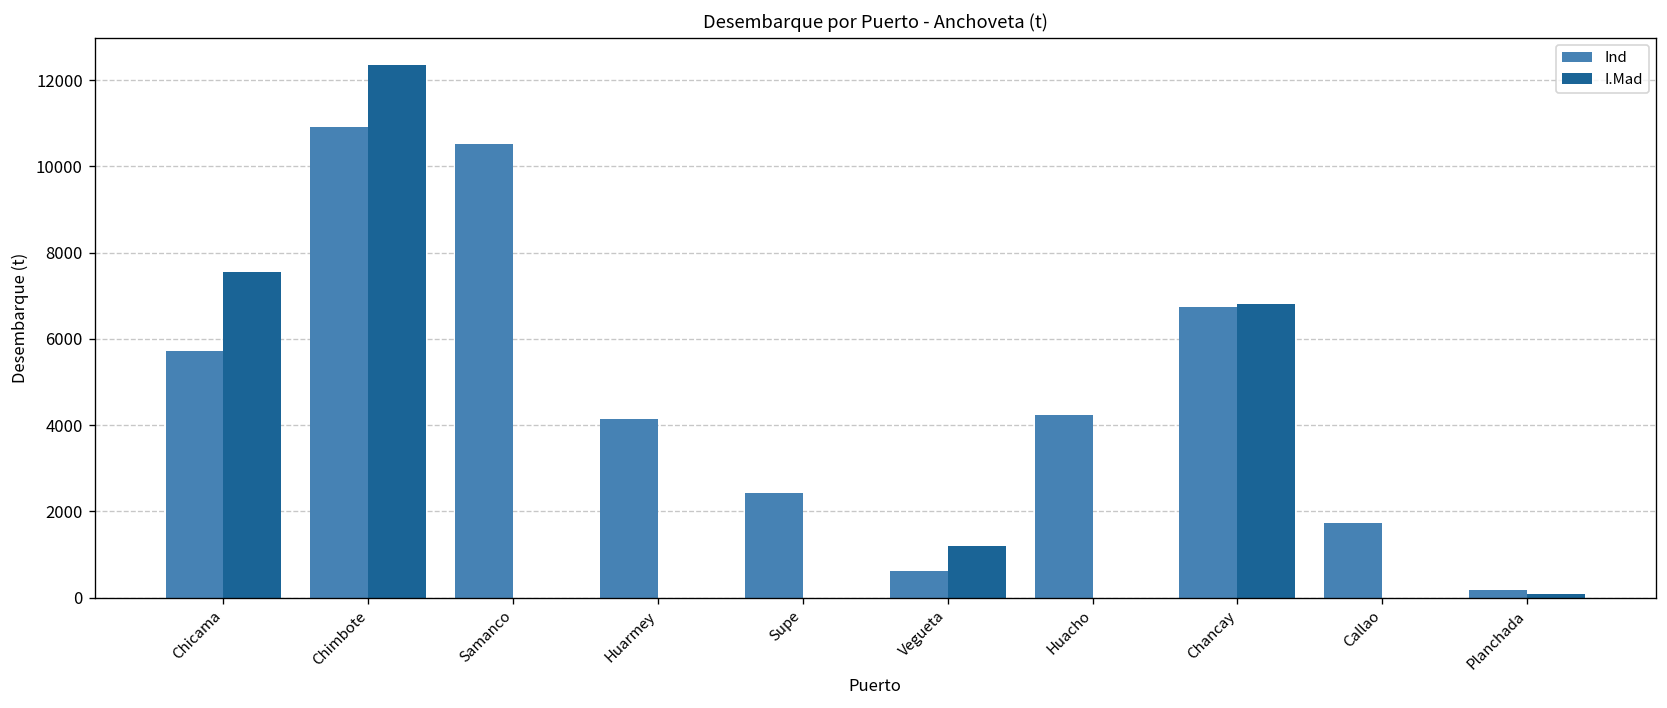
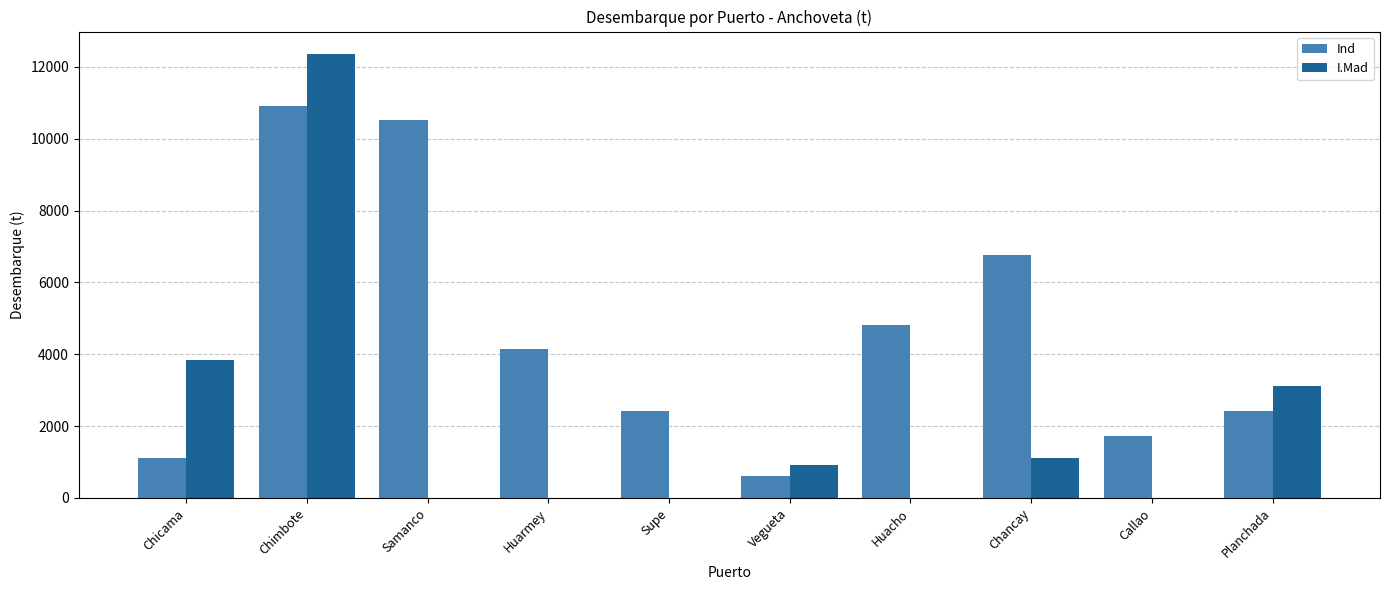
  {
    "Ind": {
-     "Chicama": 5700,
+     "Chicama": 1100,
      "Chimbote": 10900,
      "Samanco": 10500,
      "Huarmey": 4100,
      "Supe": 2400,
      "Vegueta": 600,
-     "Huacho": 4200,
+     "Huacho": 4800,
      "Chancay": 6800,
      "Callao": 1700,
-     "Planchada": 200
+     "Planchada": 2400
    },
    "I.Mad": {
-     "Chicama": 7600,
+     "Chicama": 3900,
      "Chimbote": 12400,
      "Samanco": 0,
      "Huarmey": 0,
      "Supe": 0,
-     "Vegueta": 1200,
+     "Vegueta": 900,
      "Huacho": 0,
-     "Chancay": 6800,
+     "Chancay": 1100,
      "Callao": 0,
-     "Planchada": 100
+     "Planchada": 3100
    }
  }
